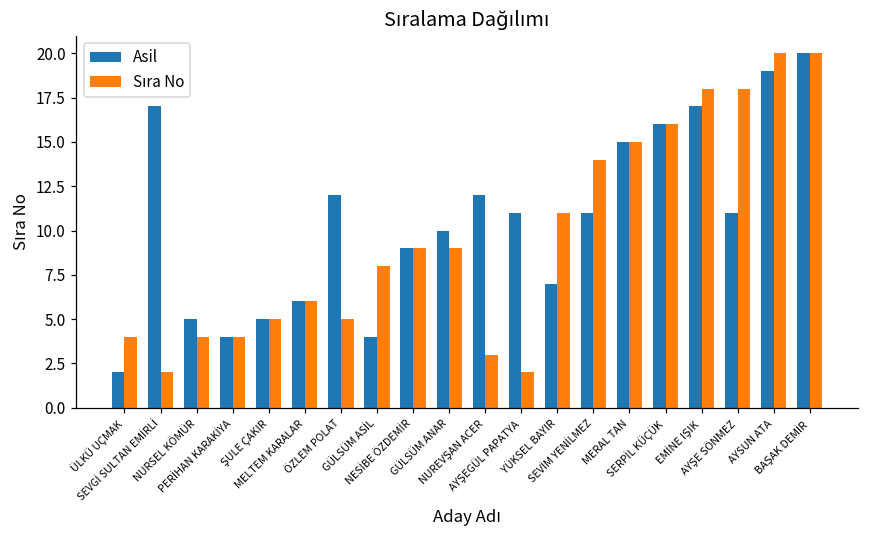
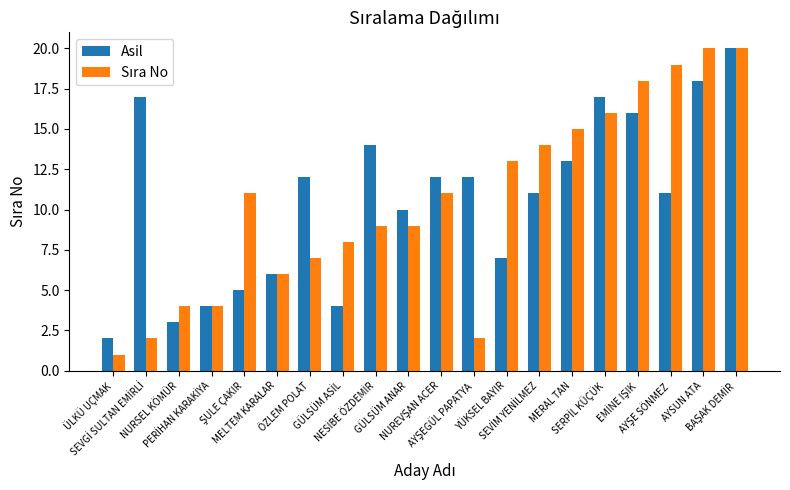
  {
    "Asil": {
      "ÜLKÜ UÇMAK": 2,
      "SEVGİ SULTAN EMİRLİ": 17,
-     "NURSEL KÖMÜR": 5,
+     "NURSEL KÖMÜR": 3,
      "PERİHAN KARAKİYA": 4,
      "ŞULE ÇAKIR": 5,
      "MELTEM KARALAR": 6,
      "ÖZLEM POLAT": 12,
      "GÜLSÜM ASİL": 4,
-     "NESİBE ÖZDEMİR": 9,
+     "NESİBE ÖZDEMİR": 14,
      "GÜLSÜM ANAR": 10,
      "NUREVŞAN ACER": 12,
-     "AYŞEGÜL PAPATYA": 11,
+     "AYŞEGÜL PAPATYA": 12,
      "YÜKSEL BAYIR": 7,
      "SEVİM YENİLMEZ": 11,
-     "MERAL TAN": 15,
-     "SERPİL KÜÇÜK": 16,
-     "EMİNE IŞIK": 17,
+     "MERAL TAN": 13,
+     "SERPİL KÜÇÜK": 17,
+     "EMİNE IŞIK": 16,
      "AYŞE SÖNMEZ": 11,
-     "AYSUN ATA": 19,
+     "AYSUN ATA": 18,
      "BAŞAK DEMİR": 20
    },
    "Sıra No": {
-     "ÜLKÜ UÇMAK": 4,
+     "ÜLKÜ UÇMAK": 1,
      "SEVGİ SULTAN EMİRLİ": 2,
      "NURSEL KÖMÜR": 4,
      "PERİHAN KARAKİYA": 4,
-     "ŞULE ÇAKIR": 5,
+     "ŞULE ÇAKIR": 11,
      "MELTEM KARALAR": 6,
-     "ÖZLEM POLAT": 5,
+     "ÖZLEM POLAT": 7,
      "GÜLSÜM ASİL": 8,
      "NESİBE ÖZDEMİR": 9,
      "GÜLSÜM ANAR": 9,
-     "NUREVŞAN ACER": 3,
+     "NUREVŞAN ACER": 11,
      "AYŞEGÜL PAPATYA": 2,
-     "YÜKSEL BAYIR": 11,
+     "YÜKSEL BAYIR": 13,
      "SEVİM YENİLMEZ": 14,
      "MERAL TAN": 15,
      "SERPİL KÜÇÜK": 16,
      "EMİNE IŞIK": 18,
-     "AYŞE SÖNMEZ": 18,
+     "AYŞE SÖNMEZ": 19,
      "AYSUN ATA": 20,
      "BAŞAK DEMİR": 20
    }
  }
